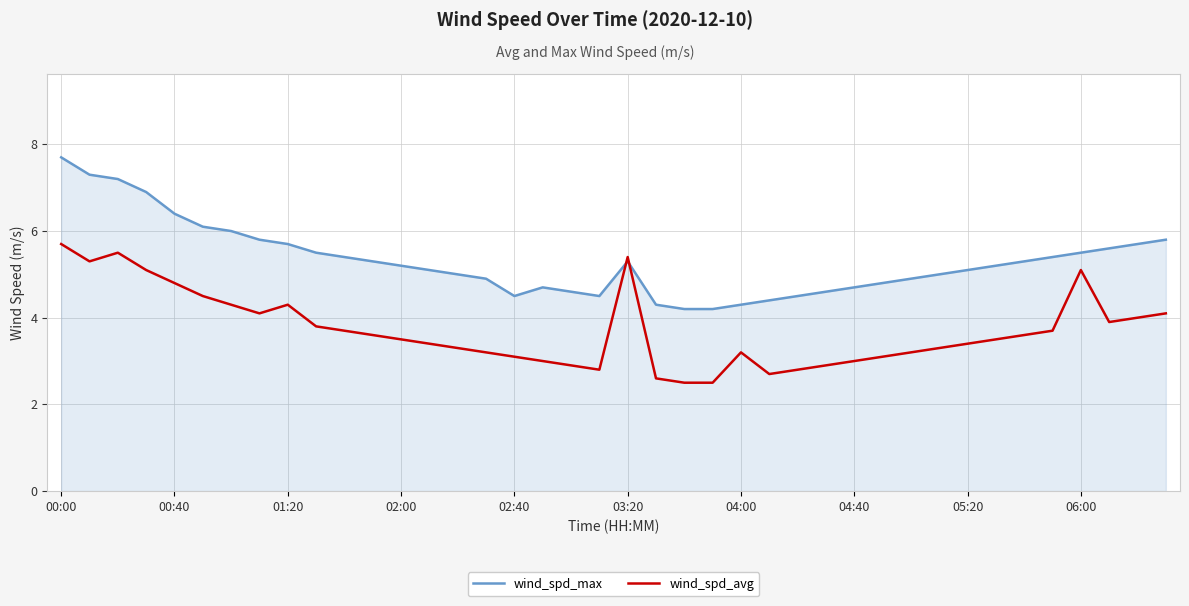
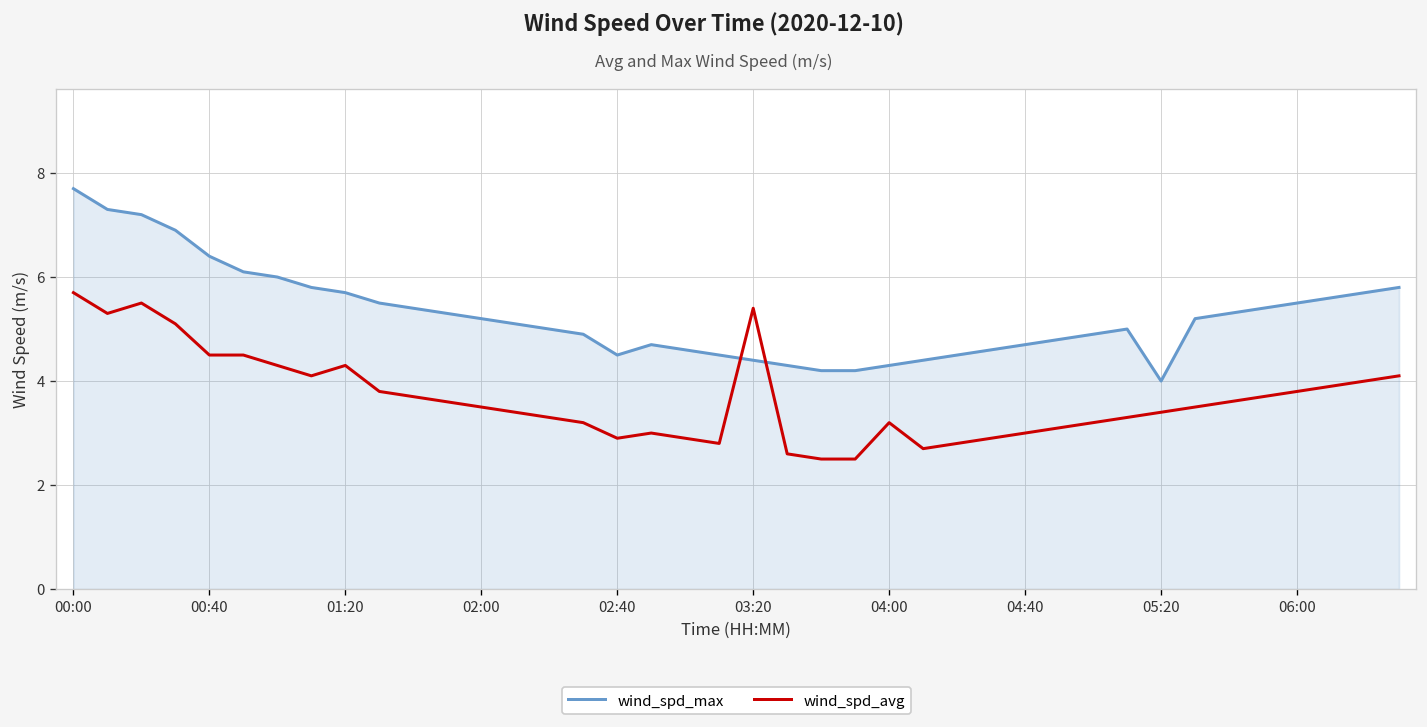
  {
    "wind_spd_max": {
      "00:00": 7.7,
      "00:40": 6.4,
      "01:20": 5.7,
      "02:00": 5.2,
      "02:40": 4.5,
-     "03:20": 5.3,
+     "03:20": 4.4,
      "04:00": 4.3,
      "04:40": 4.7,
-     "05:20": 5.1,
+     "05:20": 4.0,
      "06:00": 5.5
    },
    "wind_spd_avg": {
      "00:00": 5.7,
-     "00:40": 4.8,
+     "00:40": 4.5,
      "01:20": 4.3,
      "02:00": 3.5,
-     "02:40": 3.1,
+     "02:40": 2.9,
      "03:20": 5.4,
      "04:00": 3.2,
      "04:40": 3.0,
      "05:20": 3.4,
-     "06:00": 5.1
+     "06:00": 3.8
    }
  }
